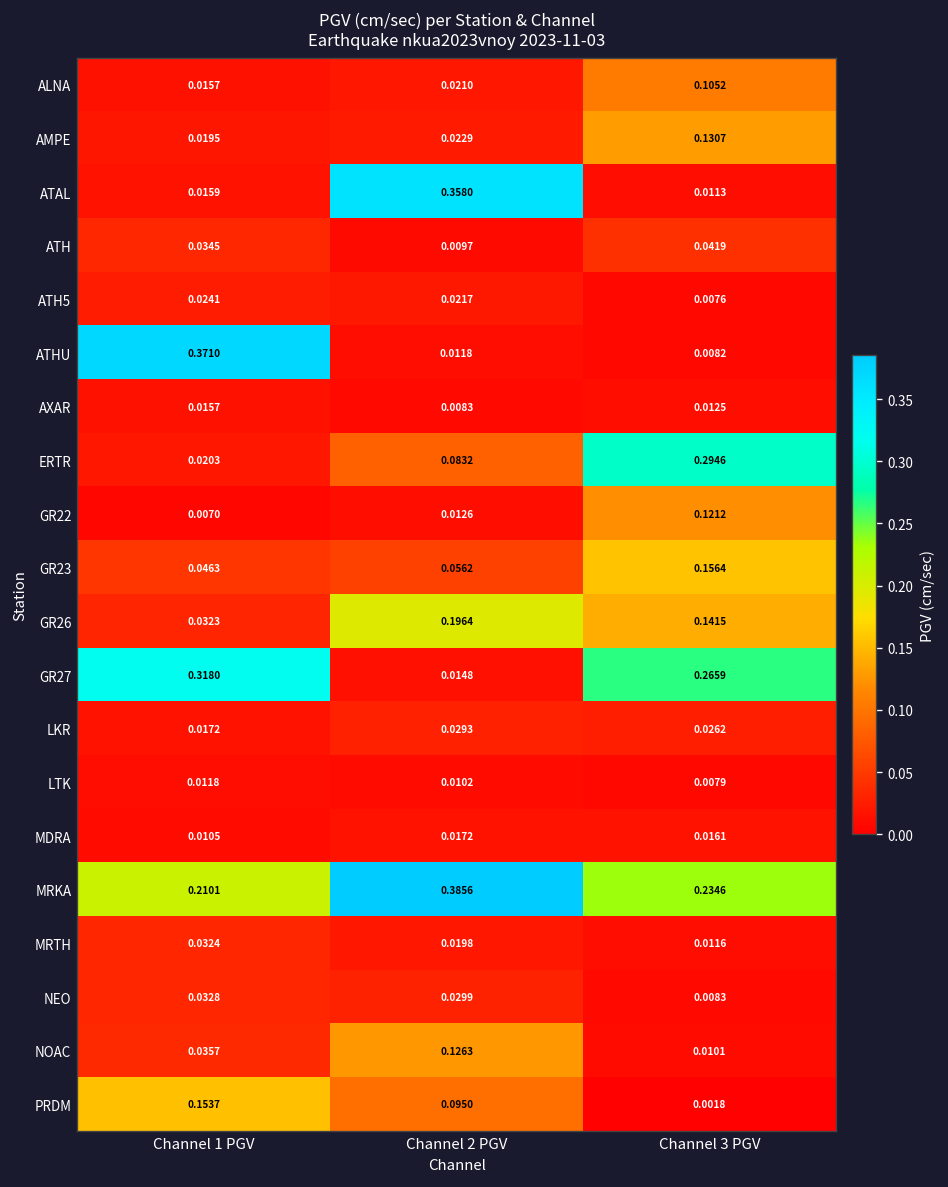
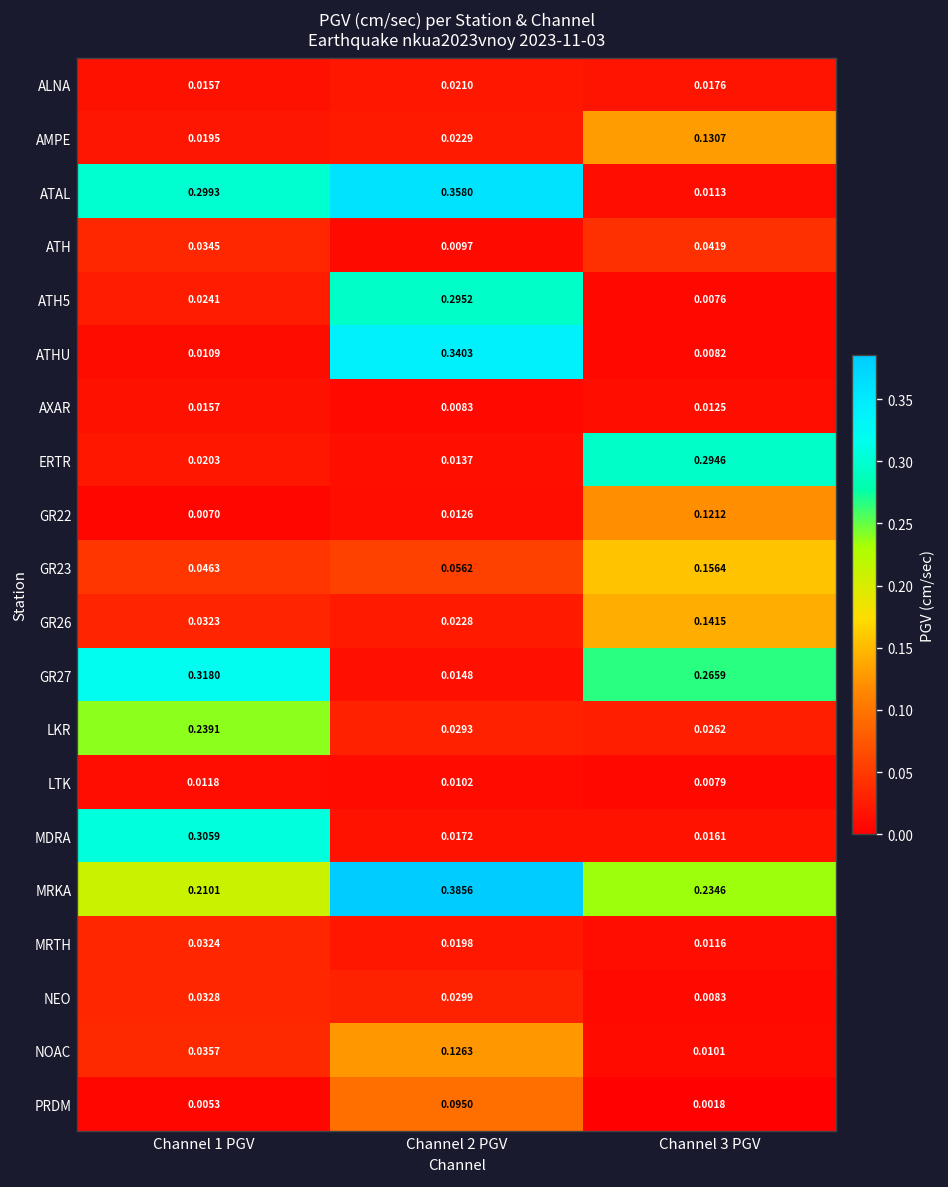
  {
    "ALNA": {
      "Channel 1 PGV": 0.0157,
      "Channel 2 PGV": 0.0210,
-     "Channel 3 PGV": 0.1052
+     "Channel 3 PGV": 0.0176
    },
    "AMPE": {
      "Channel 1 PGV": 0.0195,
      "Channel 2 PGV": 0.0229,
      "Channel 3 PGV": 0.1307
    },
    "ATAL": {
-     "Channel 1 PGV": 0.0159,
+     "Channel 1 PGV": 0.2993,
      "Channel 2 PGV": 0.3580,
      "Channel 3 PGV": 0.0113
    },
    "ATH": {
      "Channel 1 PGV": 0.0345,
      "Channel 2 PGV": 0.0097,
      "Channel 3 PGV": 0.0419
    },
    "ATH5": {
      "Channel 1 PGV": 0.0241,
-     "Channel 2 PGV": 0.0217,
+     "Channel 2 PGV": 0.2952,
      "Channel 3 PGV": 0.0076
    },
    "ATHU": {
-     "Channel 1 PGV": 0.3710,
-     "Channel 2 PGV": 0.0118,
+     "Channel 1 PGV": 0.0109,
+     "Channel 2 PGV": 0.3403,
      "Channel 3 PGV": 0.0082
    },
    "AXAR": {
      "Channel 1 PGV": 0.0157,
      "Channel 2 PGV": 0.0083,
      "Channel 3 PGV": 0.0125
    },
    "ERTR": {
      "Channel 1 PGV": 0.0203,
-     "Channel 2 PGV": 0.0832,
+     "Channel 2 PGV": 0.0137,
      "Channel 3 PGV": 0.2946
    },
    "GR22": {
      "Channel 1 PGV": 0.0070,
      "Channel 2 PGV": 0.0126,
      "Channel 3 PGV": 0.1212
    },
    "GR23": {
      "Channel 1 PGV": 0.0463,
      "Channel 2 PGV": 0.0562,
      "Channel 3 PGV": 0.1564
    },
    "GR26": {
      "Channel 1 PGV": 0.0323,
-     "Channel 2 PGV": 0.1964,
+     "Channel 2 PGV": 0.0228,
      "Channel 3 PGV": 0.1415
    },
    "GR27": {
      "Channel 1 PGV": 0.3180,
      "Channel 2 PGV": 0.0148,
      "Channel 3 PGV": 0.2659
    },
    "LKR": {
-     "Channel 1 PGV": 0.0172,
+     "Channel 1 PGV": 0.2391,
      "Channel 2 PGV": 0.0293,
      "Channel 3 PGV": 0.0262
    },
    "LTK": {
      "Channel 1 PGV": 0.0118,
      "Channel 2 PGV": 0.0102,
      "Channel 3 PGV": 0.0079
    },
    "MDRA": {
-     "Channel 1 PGV": 0.0105,
+     "Channel 1 PGV": 0.3059,
      "Channel 2 PGV": 0.0172,
      "Channel 3 PGV": 0.0161
    },
    "MRKA": {
      "Channel 1 PGV": 0.2101,
      "Channel 2 PGV": 0.3856,
      "Channel 3 PGV": 0.2346
    },
    "MRTH": {
      "Channel 1 PGV": 0.0324,
      "Channel 2 PGV": 0.0198,
      "Channel 3 PGV": 0.0116
    },
    "NEO": {
      "Channel 1 PGV": 0.0328,
      "Channel 2 PGV": 0.0299,
      "Channel 3 PGV": 0.0083
    },
    "NOAC": {
      "Channel 1 PGV": 0.0357,
      "Channel 2 PGV": 0.1263,
      "Channel 3 PGV": 0.0101
    },
    "PRDM": {
-     "Channel 1 PGV": 0.1537,
+     "Channel 1 PGV": 0.0053,
      "Channel 2 PGV": 0.0950,
      "Channel 3 PGV": 0.0018
    }
  }
